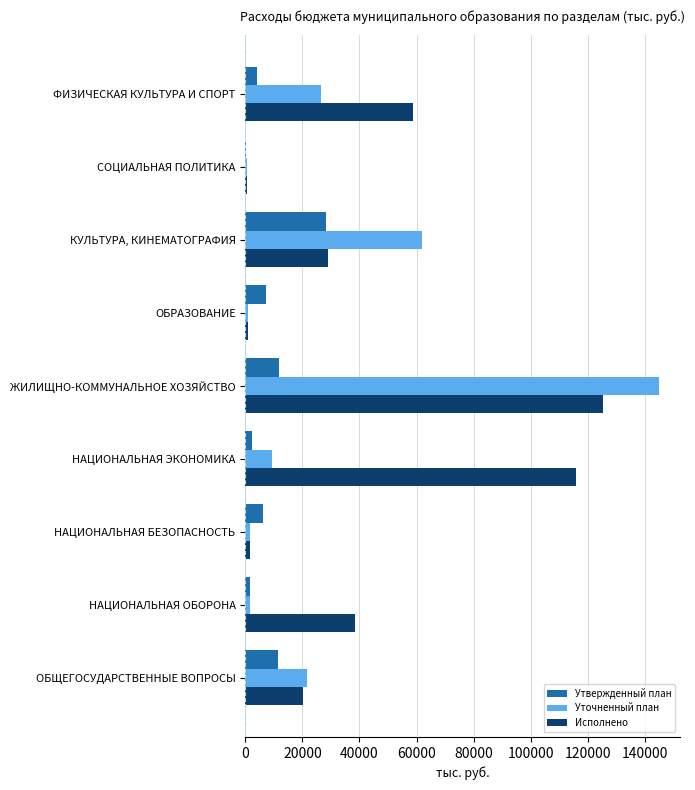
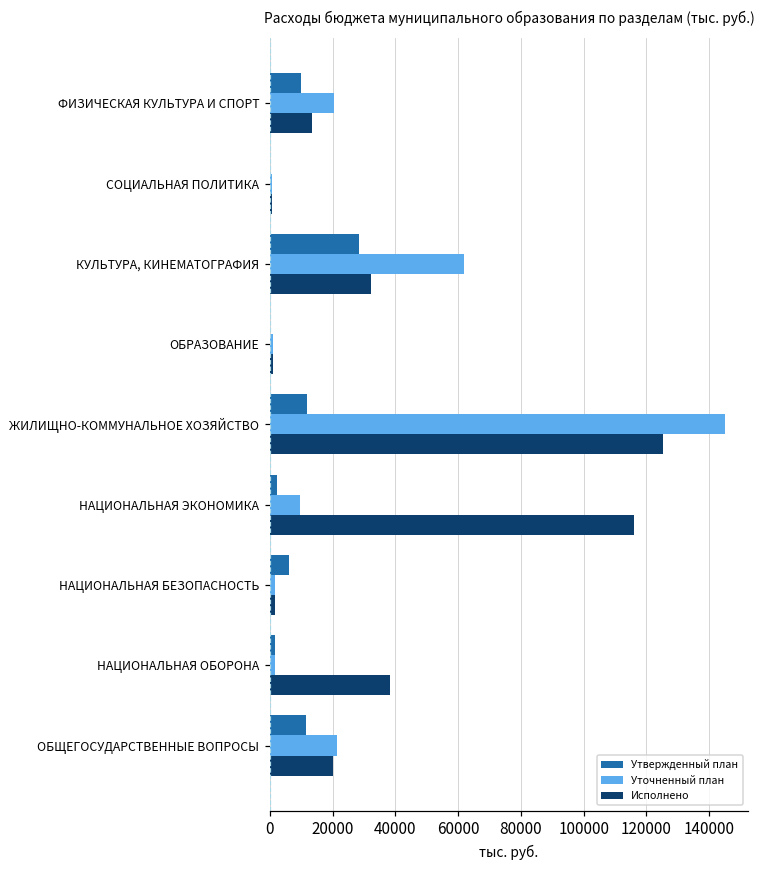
  {
    "Утвержденный план": {
-     "ФИЗИЧЕСКАЯ КУЛЬТУРА И СПОРТ": 4000,
+     "ФИЗИЧЕСКАЯ КУЛЬТУРА И СПОРТ": 10000,
      "КУЛЬТУРА, КИНЕМАТОГРАФИЯ": 28000,
-     "ОБРАЗОВАНИЕ": 7000,
+     "ОБРАЗОВАНИЕ": 0,
      "ЖИЛИЩНО-КОММУНАЛЬНОЕ ХОЗЯЙСТВО": 12000,
      "НАЦИОНАЛЬНАЯ ЭКОНОМИКА": 2000,
      "НАЦИОНАЛЬНАЯ БЕЗОПАСНОСТЬ": 6000,
      "НАЦИОНАЛЬНАЯ ОБОРОНА": 2000,
      "ОБЩЕГОСУДАРСТВЕННЫЕ ВОПРОСЫ": 11000
    },
    "Уточненный план": {
-     "ФИЗИЧЕСКАЯ КУЛЬТУРА И СПОРТ": 27000,
+     "ФИЗИЧЕСКАЯ КУЛЬТУРА И СПОРТ": 20000,
      "КУЛЬТУРА, КИНЕМАТОГРАФИЯ": 62000,
      "ЖИЛИЩНО-КОММУНАЛЬНОЕ ХОЗЯЙСТВО": 145000,
      "НАЦИОНАЛЬНАЯ ЭКОНОМИКА": 9000,
      "НАЦИОНАЛЬНАЯ БЕЗОПАСНОСТЬ": 2000,
      "НАЦИОНАЛЬНАЯ ОБОРОНА": 2000,
      "ОБЩЕГОСУДАРСТВЕННЫЕ ВОПРОСЫ": 21000
    },
    "Исполнено": {
-     "ФИЗИЧЕСКАЯ КУЛЬТУРА И СПОРТ": 59000,
-     "КУЛЬТУРА, КИНЕМАТОГРАФИЯ": 29000,
+     "ФИЗИЧЕСКАЯ КУЛЬТУРА И СПОРТ": 14000,
+     "КУЛЬТУРА, КИНЕМАТОГРАФИЯ": 32000,
      "ЖИЛИЩНО-КОММУНАЛЬНОЕ ХОЗЯЙСТВО": 125000,
      "НАЦИОНАЛЬНАЯ ЭКОНОМИКА": 116000,
      "НАЦИОНАЛЬНАЯ БЕЗОПАСНОСТЬ": 2000,
      "НАЦИОНАЛЬНАЯ ОБОРОНА": 38000,
      "ОБЩЕГОСУДАРСТВЕННЫЕ ВОПРОСЫ": 20000
    }
  }
